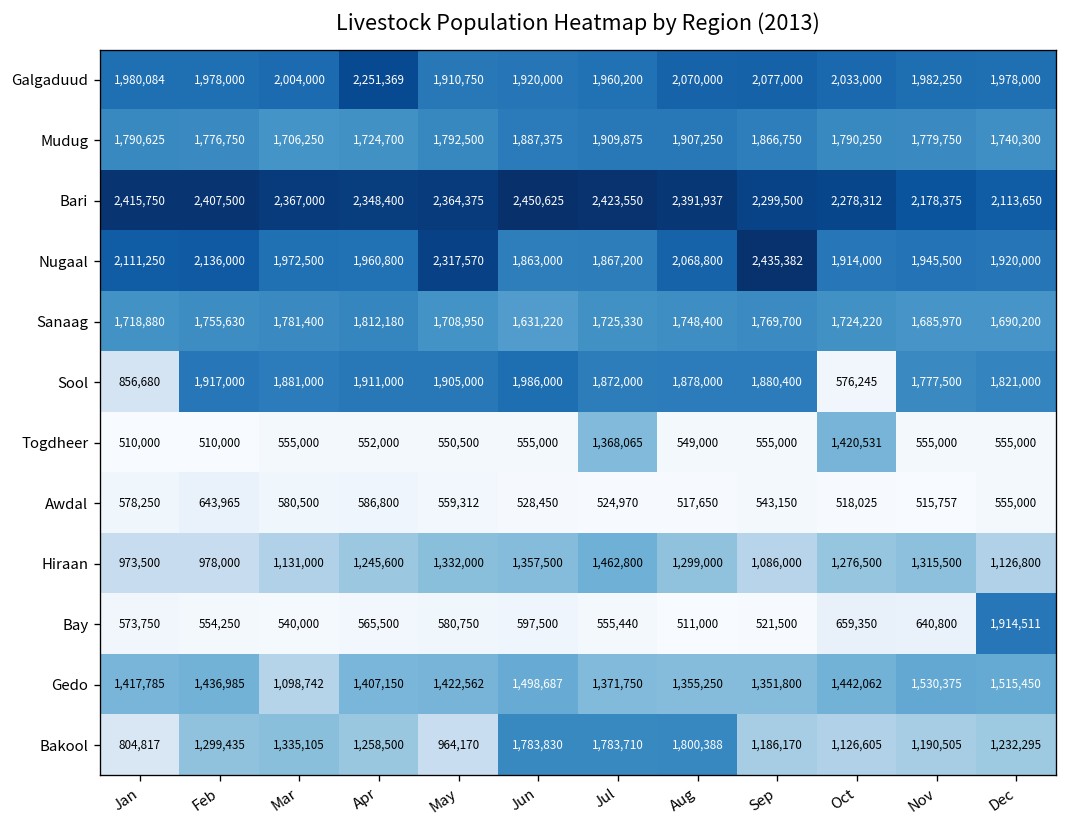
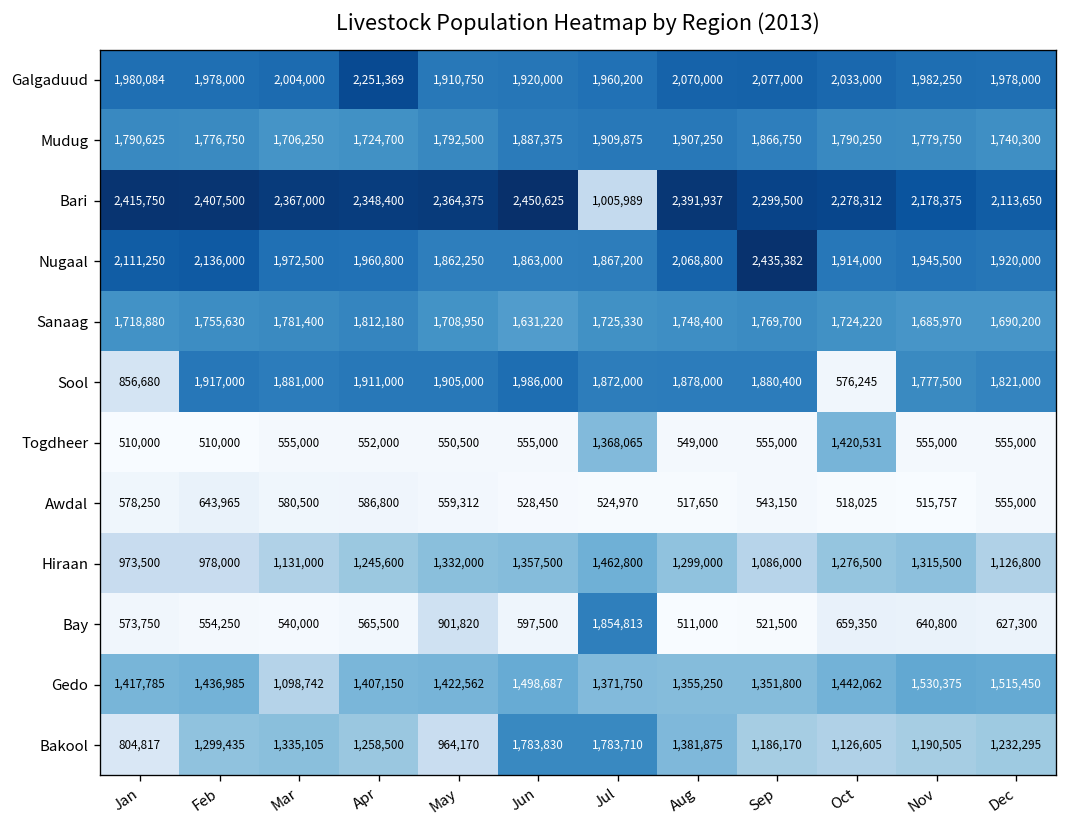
  {
    "Galgaduud": {
      "Jan": "1,980,084",
      "Feb": "1,978,000",
      "Mar": "2,004,000",
      "Apr": "2,251,369",
      "May": "1,910,750",
      "Jun": "1,920,000",
      "Jul": "1,960,200",
      "Aug": "2,070,000",
      "Sep": "2,077,000",
      "Oct": "2,033,000",
      "Nov": "1,982,250",
      "Dec": "1,978,000"
    },
    "Mudug": {
      "Jan": "1,790,625",
      "Feb": "1,776,750",
      "Mar": "1,706,250",
      "Apr": "1,724,700",
      "May": "1,792,500",
      "Jun": "1,887,375",
      "Jul": "1,909,875",
      "Aug": "1,907,250",
      "Sep": "1,866,750",
      "Oct": "1,790,250",
      "Nov": "1,779,750",
      "Dec": "1,740,300"
    },
    "Bari": {
      "Jan": "2,415,750",
      "Feb": "2,407,500",
      "Mar": "2,367,000",
      "Apr": "2,348,400",
      "May": "2,364,375",
      "Jun": "2,450,625",
-     "Jul": "2,423,550",
+     "Jul": "1,005,989",
      "Aug": "2,391,937",
      "Sep": "2,299,500",
      "Oct": "2,278,312",
      "Nov": "2,178,375",
      "Dec": "2,113,650"
    },
    "Nugaal": {
      "Jan": "2,111,250",
      "Feb": "2,136,000",
      "Mar": "1,972,500",
      "Apr": "1,960,800",
-     "May": "2,317,570",
+     "May": "1,862,250",
      "Jun": "1,863,000",
      "Jul": "1,867,200",
      "Aug": "2,068,800",
      "Sep": "2,435,382",
      "Oct": "1,914,000",
      "Nov": "1,945,500",
      "Dec": "1,920,000"
    },
    "Sanaag": {
      "Jan": "1,718,880",
      "Feb": "1,755,630",
      "Mar": "1,781,400",
      "Apr": "1,812,180",
      "May": "1,708,950",
      "Jun": "1,631,220",
      "Jul": "1,725,330",
      "Aug": "1,748,400",
      "Sep": "1,769,700",
      "Oct": "1,724,220",
      "Nov": "1,685,970",
      "Dec": "1,690,200"
    },
    "Sool": {
      "Jan": "856,680",
      "Feb": "1,917,000",
      "Mar": "1,881,000",
      "Apr": "1,911,000",
      "May": "1,905,000",
      "Jun": "1,986,000",
      "Jul": "1,872,000",
      "Aug": "1,878,000",
      "Sep": "1,880,400",
      "Oct": "576,245",
      "Nov": "1,777,500",
      "Dec": "1,821,000"
    },
    "Togdheer": {
      "Jan": "510,000",
      "Feb": "510,000",
      "Mar": "555,000",
      "Apr": "552,000",
      "May": "550,500",
      "Jun": "555,000",
      "Jul": "1,368,065",
      "Aug": "549,000",
      "Sep": "555,000",
      "Oct": "1,420,531",
      "Nov": "555,000",
      "Dec": "555,000"
    },
    "Awdal": {
      "Jan": "578,250",
      "Feb": "643,965",
      "Mar": "580,500",
      "Apr": "586,800",
      "May": "559,312",
      "Jun": "528,450",
      "Jul": "524,970",
      "Aug": "517,650",
      "Sep": "543,150",
      "Oct": "518,025",
      "Nov": "515,757",
      "Dec": "555,000"
    },
    "Hiraan": {
      "Jan": "973,500",
      "Feb": "978,000",
      "Mar": "1,131,000",
      "Apr": "1,245,600",
      "May": "1,332,000",
      "Jun": "1,357,500",
      "Jul": "1,462,800",
      "Aug": "1,299,000",
      "Sep": "1,086,000",
      "Oct": "1,276,500",
      "Nov": "1,315,500",
      "Dec": "1,126,800"
    },
    "Bay": {
      "Jan": "573,750",
      "Feb": "554,250",
      "Mar": "540,000",
      "Apr": "565,500",
-     "May": "580,750",
+     "May": "901,820",
      "Jun": "597,500",
-     "Jul": "555,440",
+     "Jul": "1,854,813",
      "Aug": "511,000",
      "Sep": "521,500",
      "Oct": "659,350",
      "Nov": "640,800",
-     "Dec": "1,914,511"
+     "Dec": "627,300"
    },
    "Gedo": {
      "Jan": "1,417,785",
      "Feb": "1,436,985",
      "Mar": "1,098,742",
      "Apr": "1,407,150",
      "May": "1,422,562",
      "Jun": "1,498,687",
      "Jul": "1,371,750",
      "Aug": "1,355,250",
      "Sep": "1,351,800",
      "Oct": "1,442,062",
      "Nov": "1,530,375",
      "Dec": "1,515,450"
    },
    "Bakool": {
      "Jan": "804,817",
      "Feb": "1,299,435",
      "Mar": "1,335,105",
      "Apr": "1,258,500",
      "May": "964,170",
      "Jun": "1,783,830",
      "Jul": "1,783,710",
-     "Aug": "1,800,388",
+     "Aug": "1,381,875",
      "Sep": "1,186,170",
      "Oct": "1,126,605",
      "Nov": "1,190,505",
      "Dec": "1,232,295"
    }
  }
